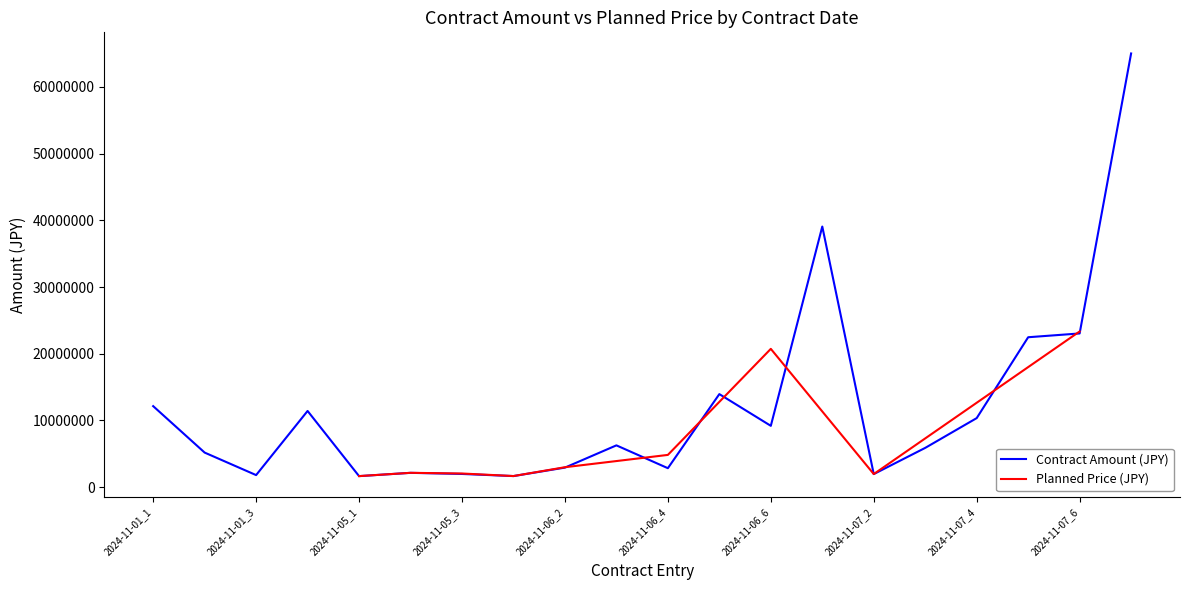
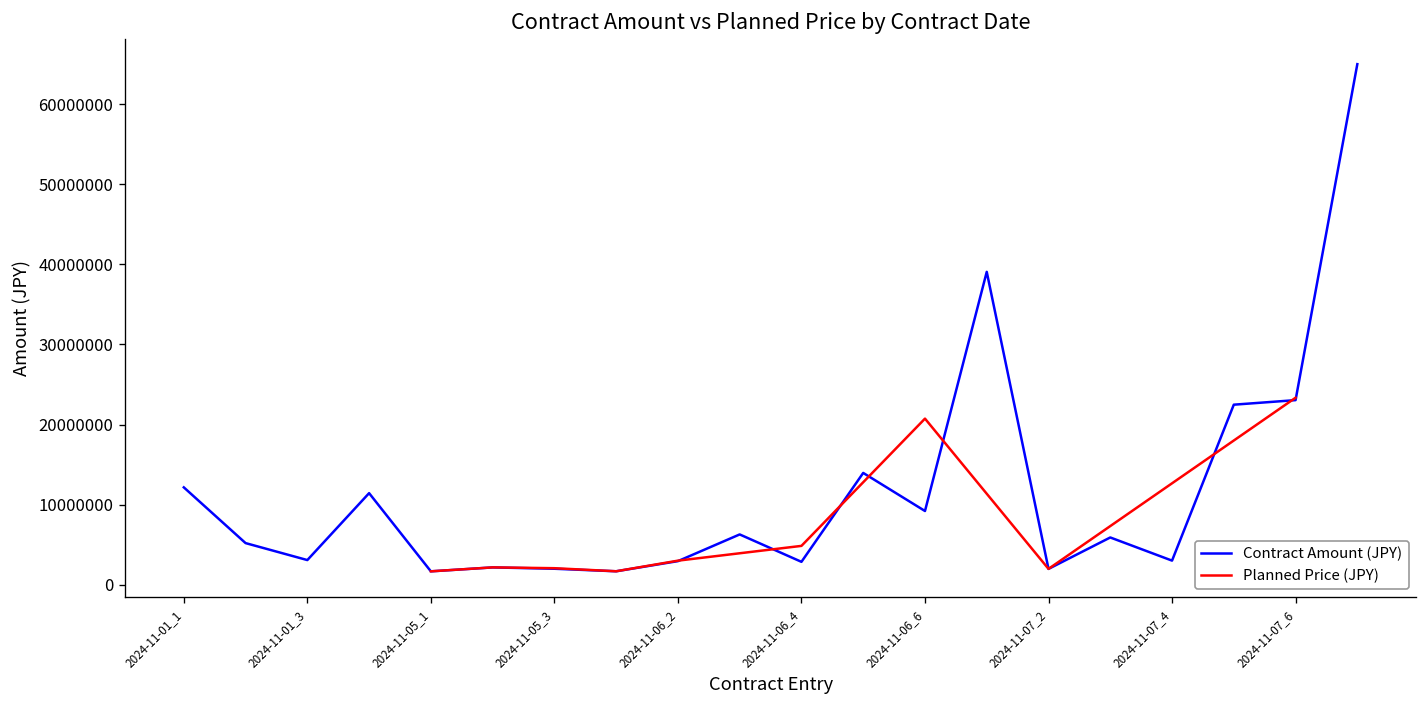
  {
    "Contract Amount (JPY)": {
      "2024-11-01_1": 12000000,
-     "2024-11-01_3": 2000000,
+     "2024-11-01_3": 3000000,
      "2024-11-06_4": 3000000,
      "2024-11-06_6": 9000000,
-     "2024-11-07_4": 10000000
+     "2024-11-07_4": 3000000
    },
    "Planned Price (JPY)": {
      "2024-11-06_4": 5000000,
      "2024-11-06_6": 21000000
    }
  }
